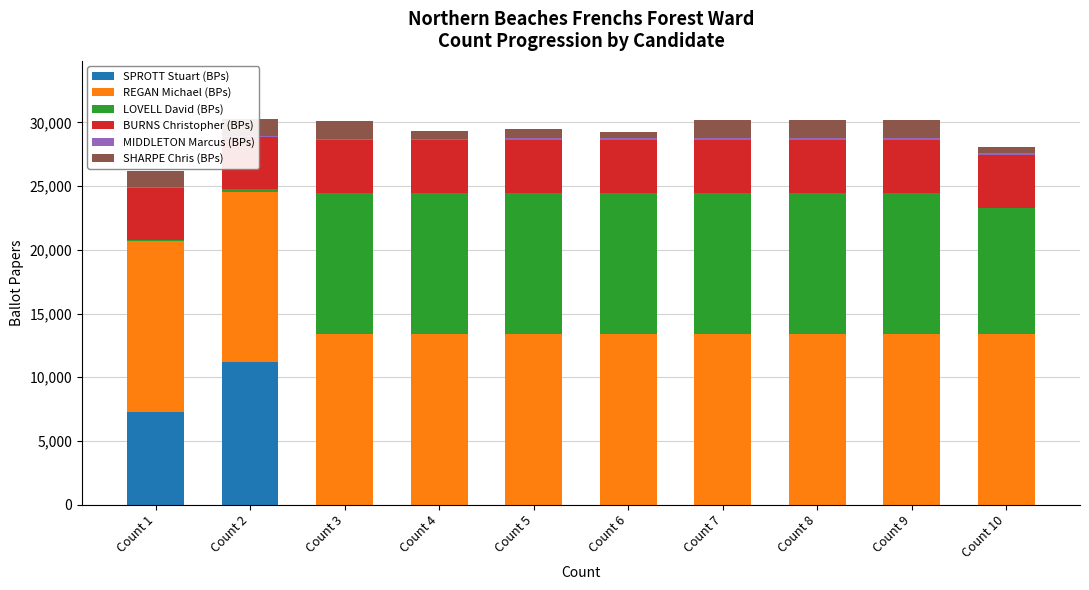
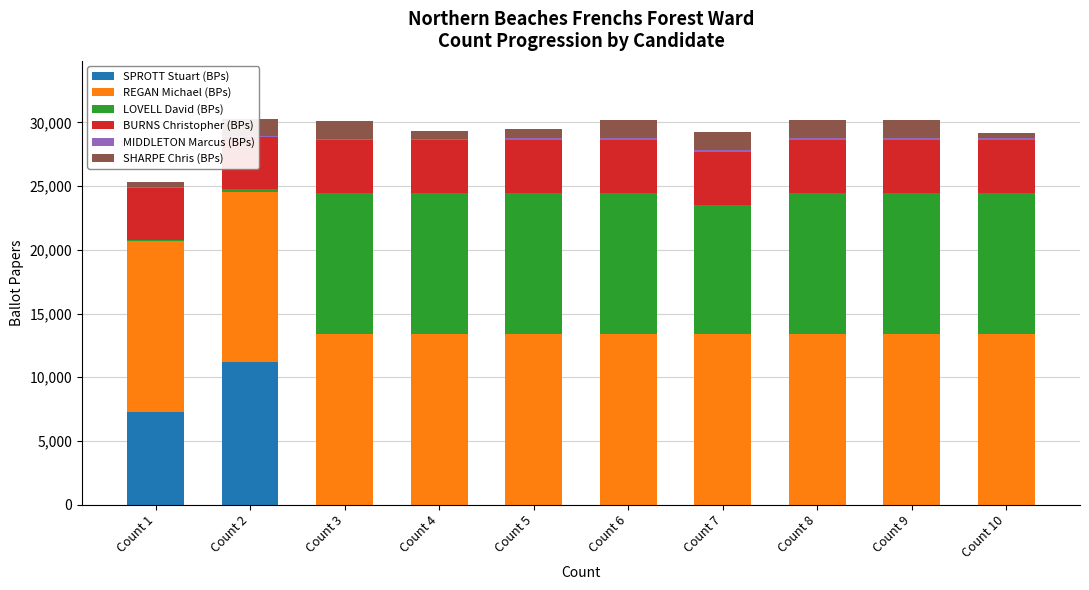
  {
    "SPROTT Stuart (BPs)": {
      "Count 1": "7,300",
      "Count 2": "11,200",
      "Count 3": "0",
      "Count 4": "0",
      "Count 5": "0",
      "Count 6": "0",
      "Count 7": "0",
      "Count 8": "0",
      "Count 9": "0",
      "Count 10": "0"
    },
    "REGAN Michael (BPs)": {
      "Count 1": "13,400",
      "Count 2": "13,400",
      "Count 3": "13,400",
      "Count 4": "13,400",
      "Count 5": "13,400",
      "Count 6": "13,400",
      "Count 7": "13,400",
      "Count 8": "13,400",
      "Count 9": "13,400",
      "Count 10": "13,400"
    },
    "LOVELL David (BPs)": {
      "Count 3": "11,100",
      "Count 4": "11,100",
      "Count 5": "11,100",
      "Count 6": "11,100",
-     "Count 7": "11,100",
+     "Count 7": "10,100",
      "Count 8": "11,100",
      "Count 9": "11,100",
-     "Count 10": "9,900"
+     "Count 10": "11,100"
    },
    "BURNS Christopher (BPs)": {
      "Count 1": "4,000",
      "Count 3": "4,100",
      "Count 4": "4,100",
      "Count 5": "4,100",
      "Count 6": "4,100",
      "Count 7": "4,100",
      "Count 8": "4,100",
      "Count 9": "4,100",
      "Count 10": "4,100"
    },
    "SHARPE Chris (BPs)": {
-     "Count 1": "1,300",
+     "Count 1": "400",
      "Count 3": "1,400",
      "Count 4": "600",
      "Count 5": "700",
-     "Count 6": "500",
+     "Count 6": "1,400",
      "Count 7": "1,400",
      "Count 8": "1,400",
      "Count 9": "1,400",
      "Count 10": "500"
    }
  }
